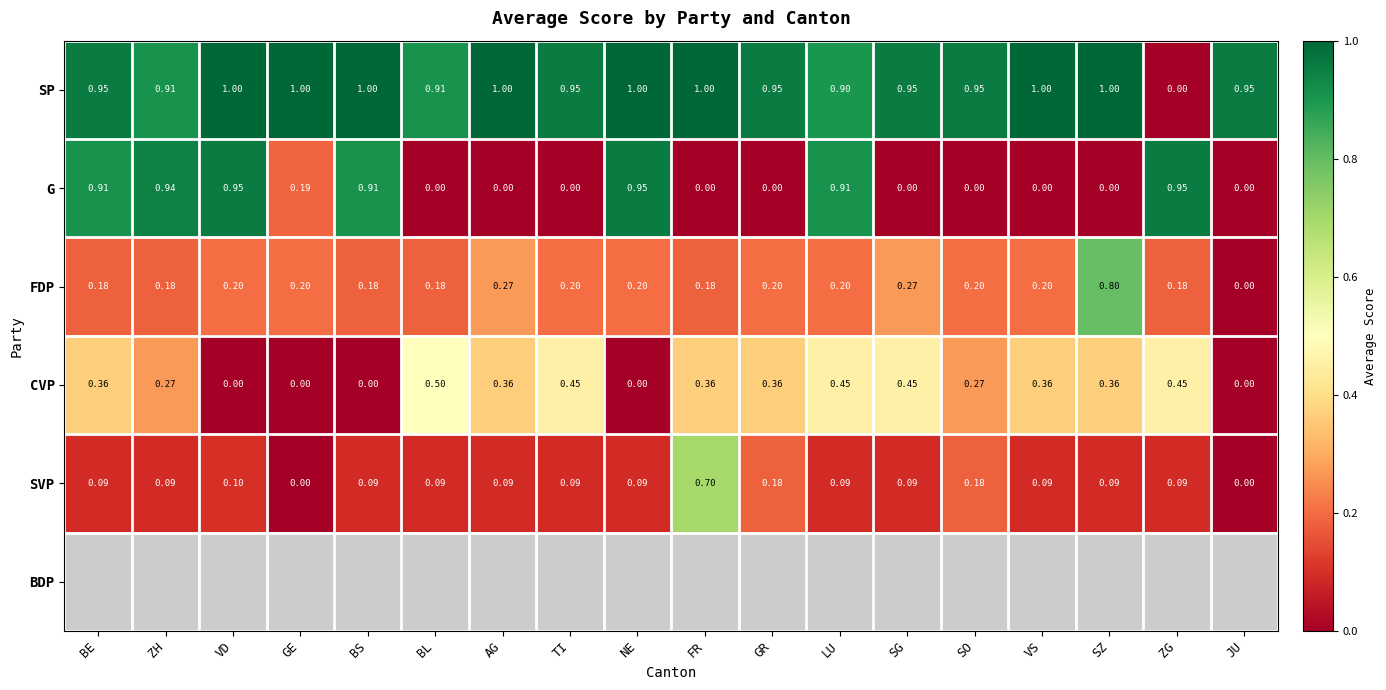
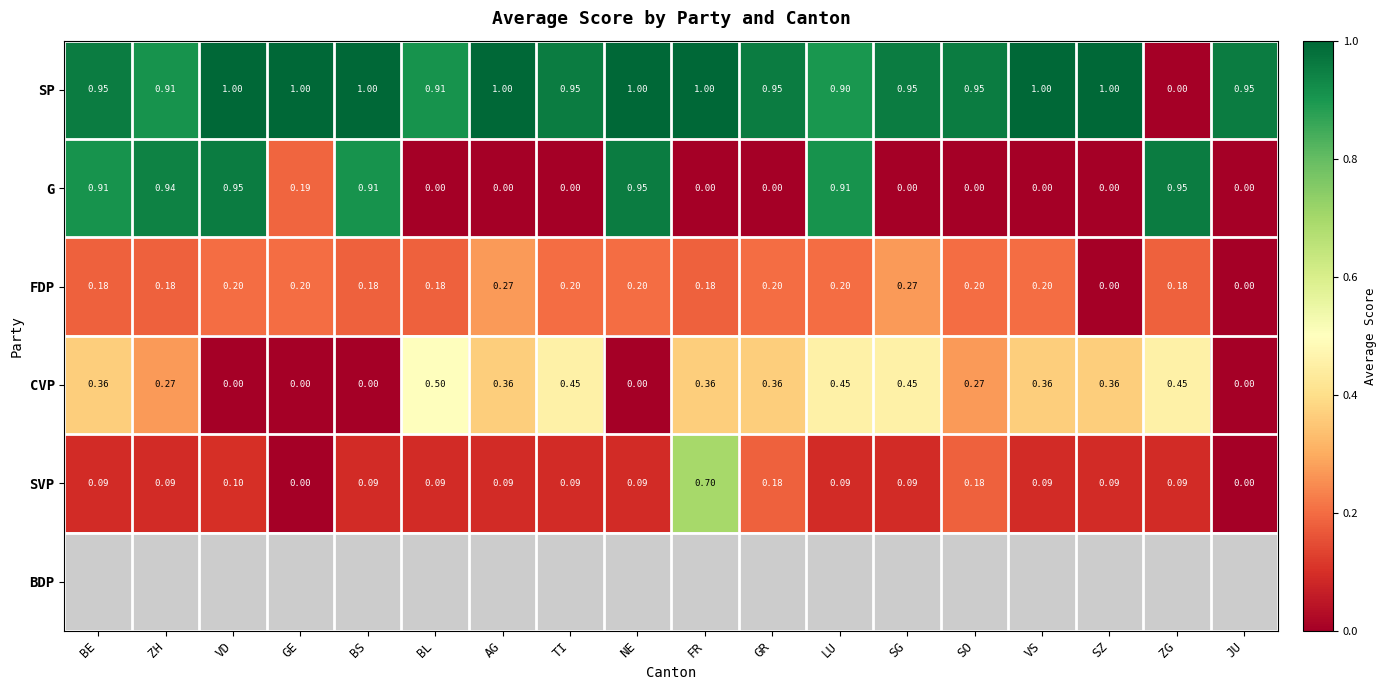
  {
    "SP": {
      "BE": 0.95,
      "ZH": 0.91,
      "VD": 1.00,
      "GE": 1.00,
      "BS": 1.00,
      "BL": 0.91,
      "AG": 1.00,
      "TI": 0.95,
      "NE": 1.00,
      "FR": 1.00,
      "GR": 0.95,
      "LU": 0.90,
      "SG": 0.95,
      "SO": 0.95,
      "VS": 1.00,
      "SZ": 1.00,
      "ZG": 0.00,
      "JU": 0.95
    },
    "G": {
      "BE": 0.91,
      "ZH": 0.94,
      "VD": 0.95,
      "GE": 0.19,
      "BS": 0.91,
      "BL": 0.00,
      "AG": 0.00,
      "TI": 0.00,
      "NE": 0.95,
      "FR": 0.00,
      "GR": 0.00,
      "LU": 0.91,
      "SG": 0.00,
      "SO": 0.00,
      "VS": 0.00,
      "SZ": 0.00,
      "ZG": 0.95,
      "JU": 0.00
    },
    "FDP": {
      "BE": 0.18,
      "ZH": 0.18,
      "VD": 0.20,
      "GE": 0.20,
      "BS": 0.18,
      "BL": 0.18,
      "AG": 0.27,
      "TI": 0.20,
      "NE": 0.20,
      "FR": 0.18,
      "GR": 0.20,
      "LU": 0.20,
      "SG": 0.27,
      "SO": 0.20,
      "VS": 0.20,
-     "SZ": 0.80,
+     "SZ": 0.00,
      "ZG": 0.18,
      "JU": 0.00
    },
    "CVP": {
      "BE": 0.36,
      "ZH": 0.27,
      "VD": 0.00,
      "GE": 0.00,
      "BS": 0.00,
      "BL": 0.50,
      "AG": 0.36,
      "TI": 0.45,
      "NE": 0.00,
      "FR": 0.36,
      "GR": 0.36,
      "LU": 0.45,
      "SG": 0.45,
      "SO": 0.27,
      "VS": 0.36,
      "SZ": 0.36,
      "ZG": 0.45,
      "JU": 0.00
    },
    "SVP": {
      "BE": 0.09,
      "ZH": 0.09,
      "VD": 0.10,
      "GE": 0.00,
      "BS": 0.09,
      "BL": 0.09,
      "AG": 0.09,
      "TI": 0.09,
      "NE": 0.09,
      "FR": 0.70,
      "GR": 0.18,
      "LU": 0.09,
      "SG": 0.09,
      "SO": 0.18,
      "VS": 0.09,
      "SZ": 0.09,
      "ZG": 0.09,
      "JU": 0.00
    }
  }
